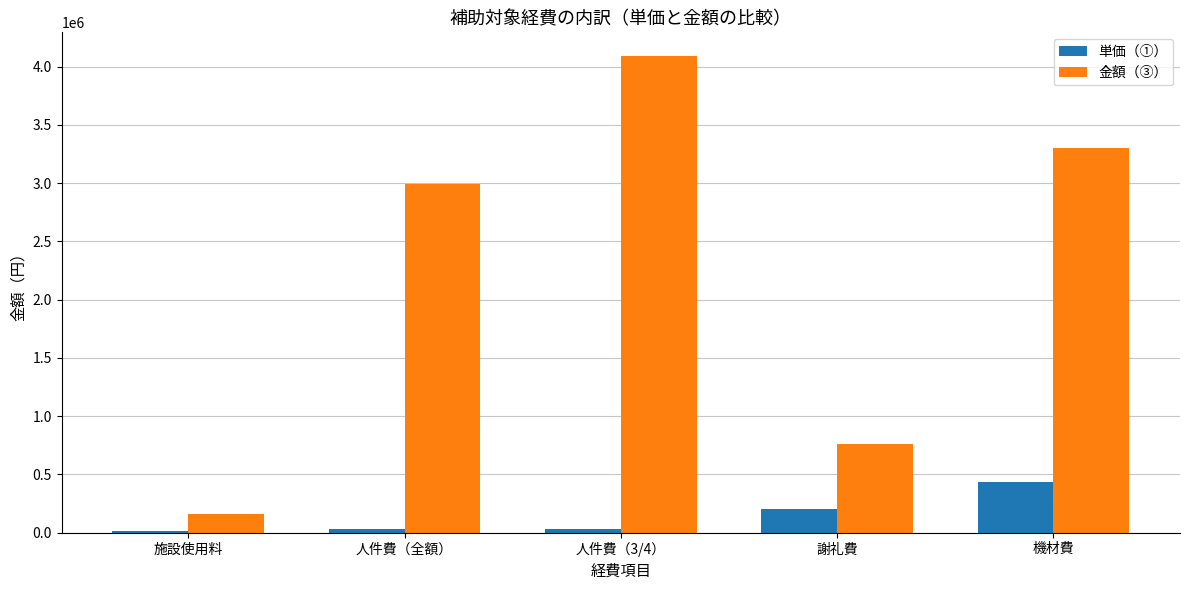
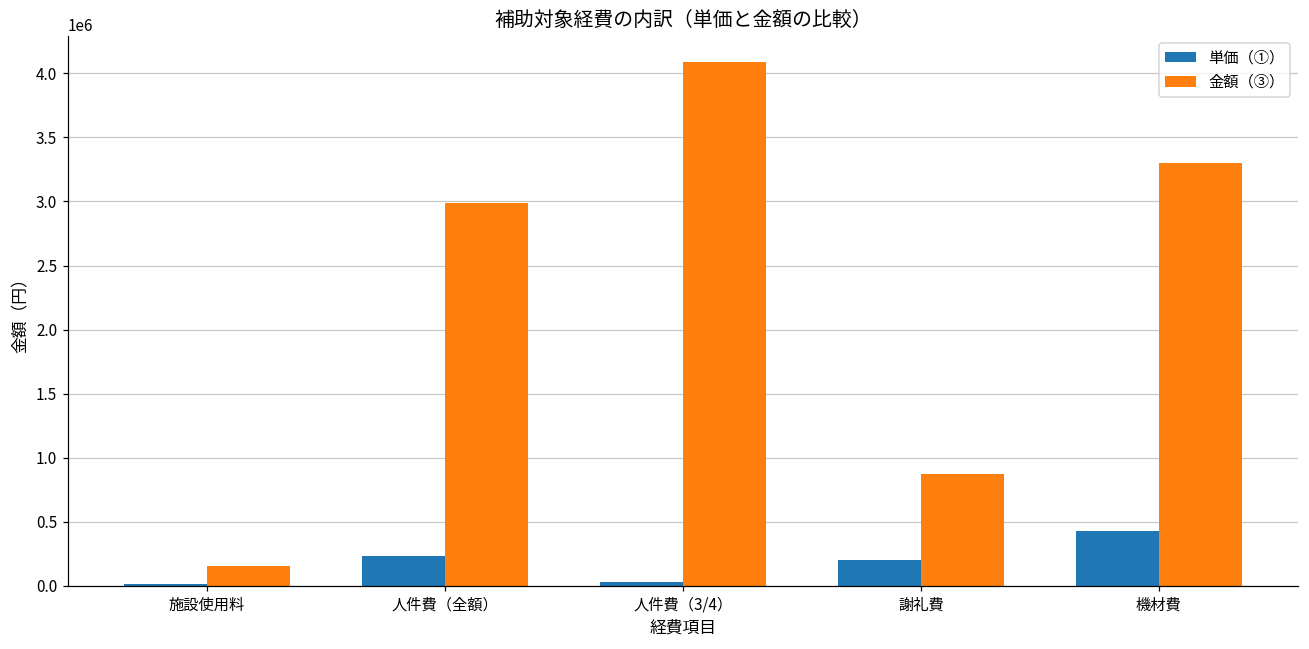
  {
    "単価（①）": {
-     "人件費（全額）": 40000,
+     "人件費（全額）": 230000,
      "人件費（3/4）": 30000,
      "謝礼費": 200000,
      "機材費": 430000
    },
    "金額（③）": {
      "施設使用料": 160000,
      "人件費（全額）": 2990000,
      "人件費（3/4）": 4090000,
-     "謝礼費": 770000,
+     "謝礼費": 870000,
      "機材費": 3300000
    }
  }
